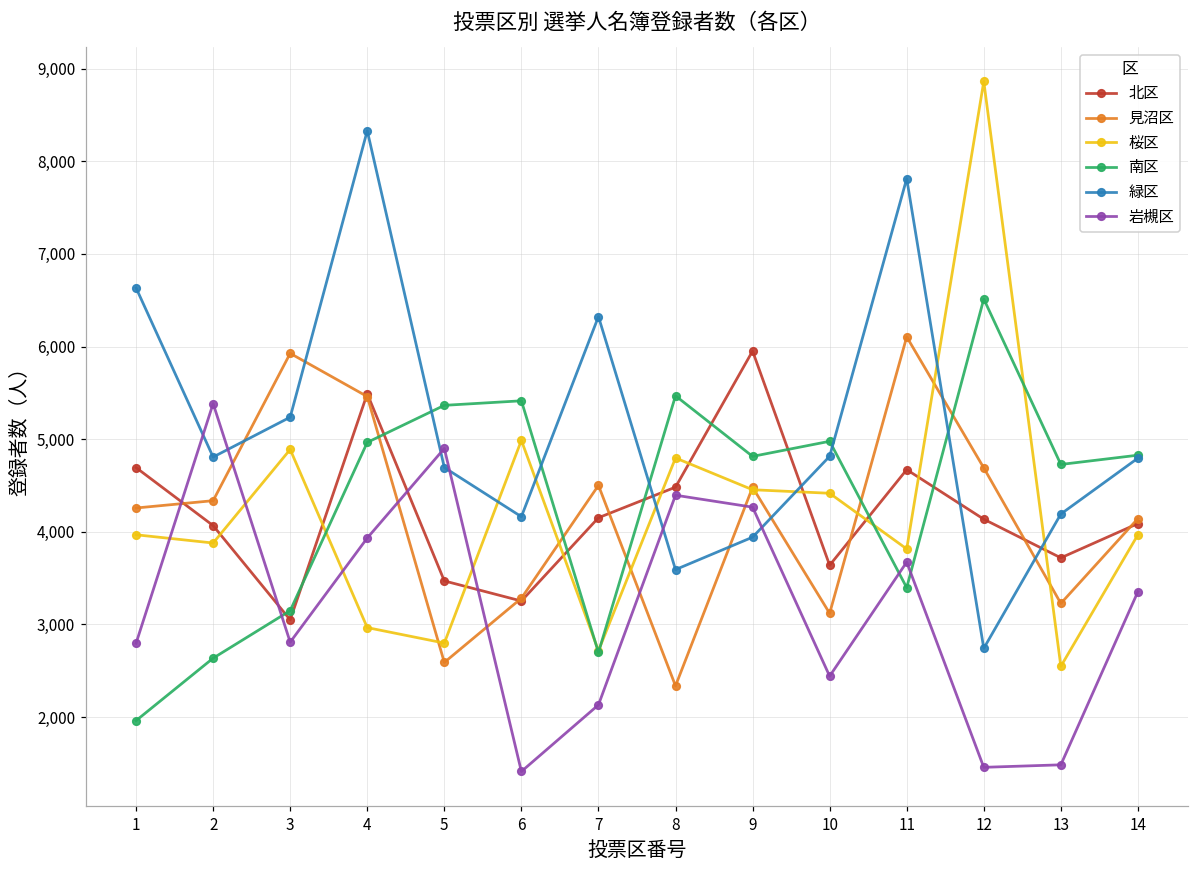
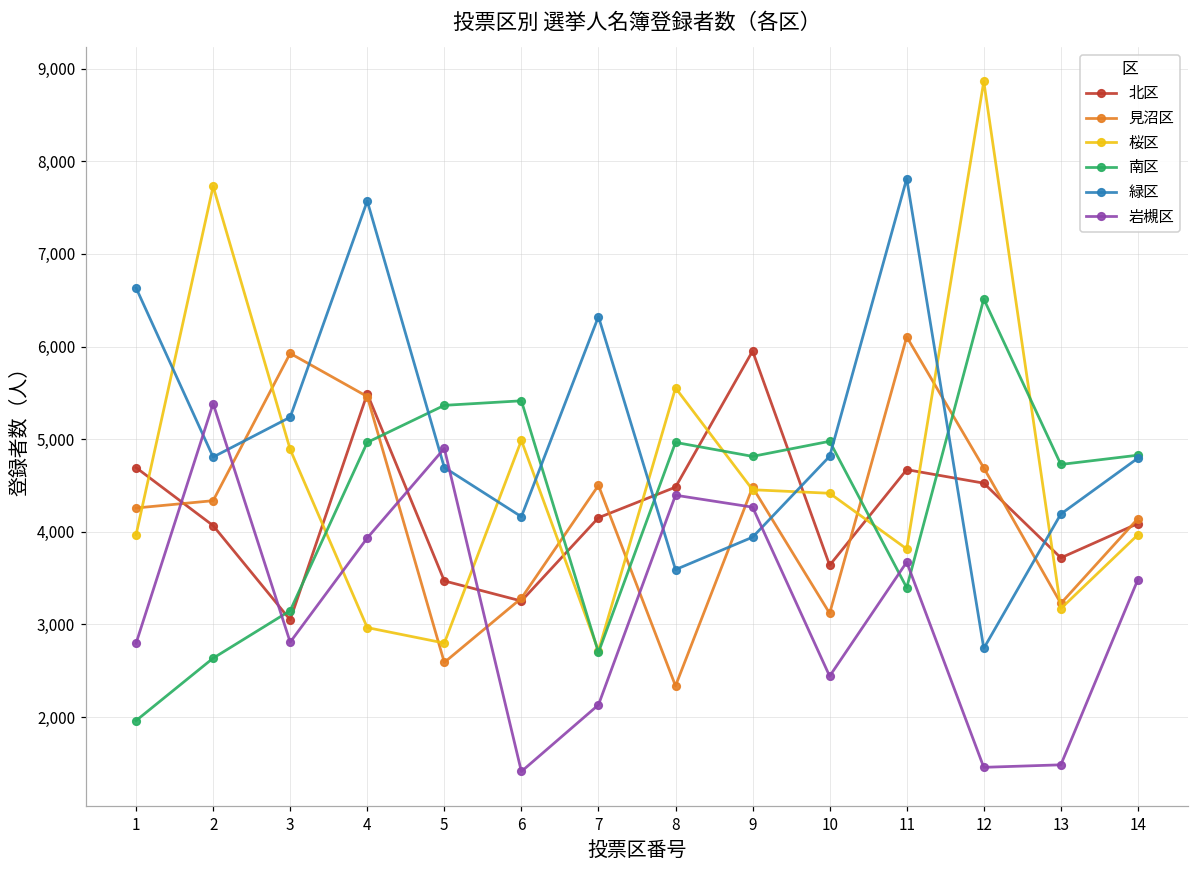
  {
    "北区": {
      "1": "4,700",
      "2": "4,100",
      "3": "3,100",
      "5": "3,500",
      "7": "4,200",
      "8": "4,500",
      "9": "6,000",
      "10": "3,600",
      "11": "4,700",
-     "12": "4,100",
+     "12": "4,500",
      "13": "3,700",
      "14": "4,100"
    },
    "見沼区": {
      "1": "4,300",
      "2": "4,300",
      "3": "5,900",
      "5": "2,600",
      "7": "4,500",
      "8": "2,300",
      "10": "3,100",
      "11": "6,100",
      "12": "4,700",
      "13": "3,200",
      "14": "4,100"
    },
    "桜区": {
      "1": "4,000",
-     "2": "3,900",
+     "2": "7,700",
      "3": "4,900",
      "4": "3,000",
      "5": "2,800",
      "6": "5,000",
-     "8": "4,800",
+     "8": "5,600",
      "10": "4,400",
      "11": "3,800",
      "12": "8,900",
-     "13": "2,500",
+     "13": "3,200",
      "14": "4,000"
    },
    "南区": {
      "1": "2,000",
      "2": "2,600",
      "3": "3,100",
      "4": "5,000",
      "5": "5,400",
      "6": "5,400",
-     "8": "5,500",
+     "8": "5,000",
      "9": "4,800",
      "10": "5,000",
      "11": "3,400",
      "12": "6,500",
      "13": "4,700",
      "14": "4,800"
    },
    "緑区": {
      "1": "6,600",
      "2": "4,800",
      "3": "5,200",
-     "4": "8,300",
+     "4": "7,600",
      "5": "4,700",
      "6": "4,200",
      "7": "6,300",
      "8": "3,600",
      "9": "3,900",
      "10": "4,800",
      "11": "7,800",
      "12": "2,700",
      "13": "4,200",
      "14": "4,800"
    },
    "岩槻区": {
      "1": "2,800",
      "2": "5,400",
      "3": "2,800",
      "4": "3,900",
      "5": "4,900",
      "6": "1,400",
      "7": "2,100",
      "8": "4,400",
      "9": "4,300",
      "10": "2,400",
      "11": "3,700",
      "12": "1,500",
      "13": "1,500",
-     "14": "3,400"
+     "14": "3,500"
    }
  }
